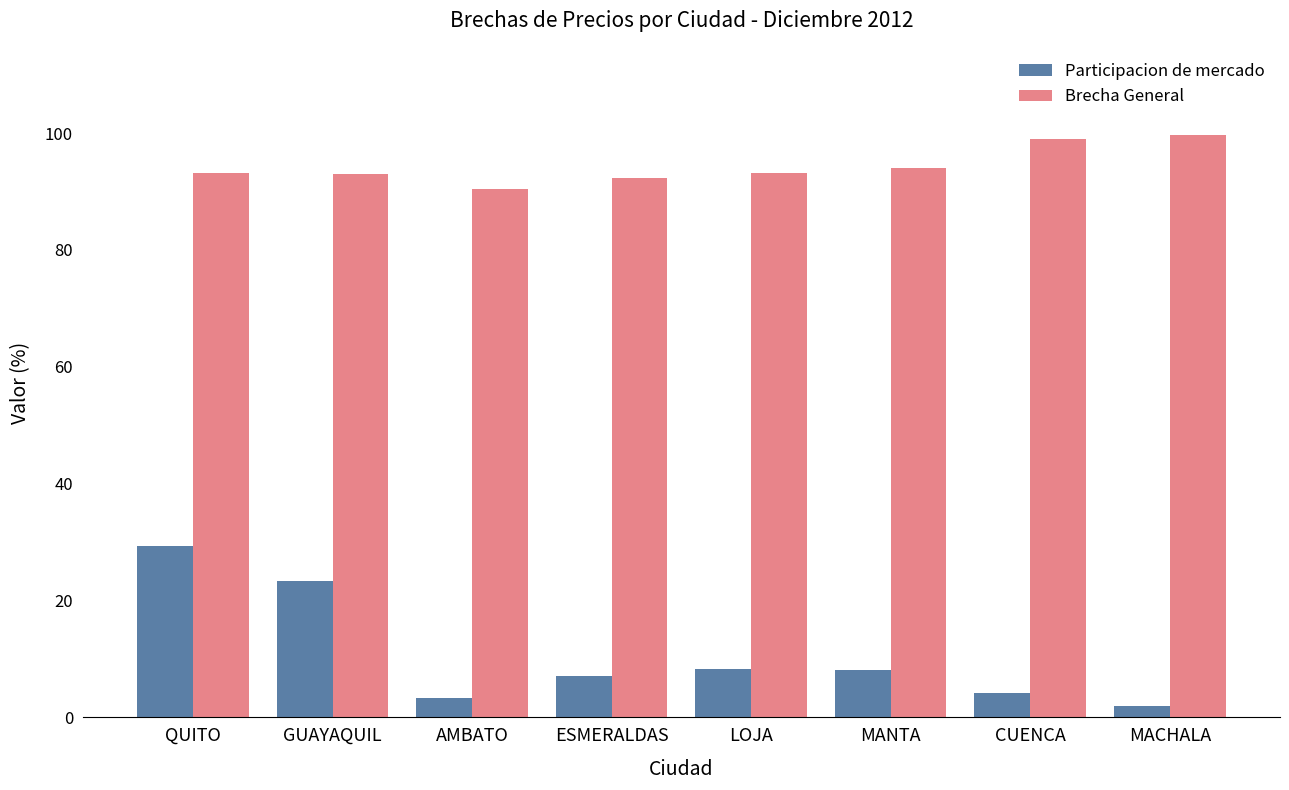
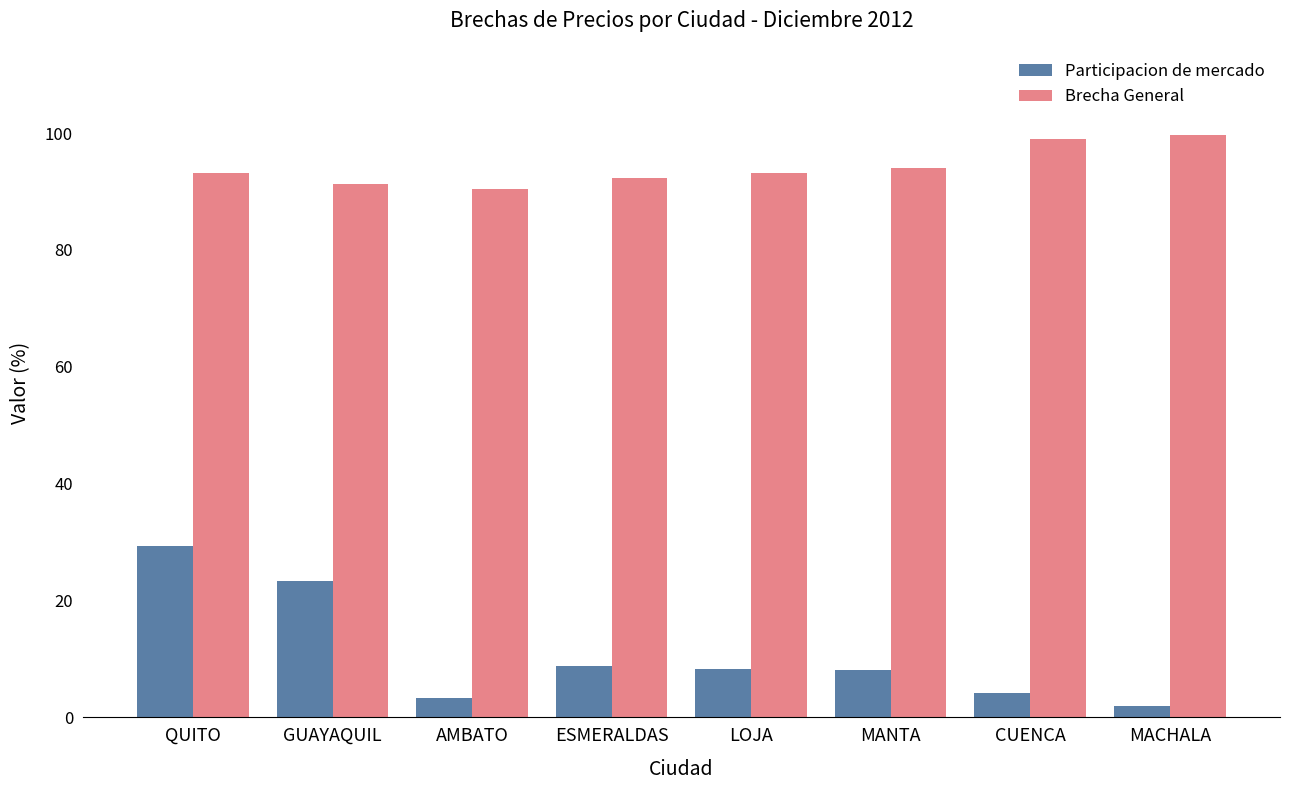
  {
    "Participacion de mercado": {
      "QUITO": 29,
      "GUAYAQUIL": 23,
      "AMBATO": 3,
-     "ESMERALDAS": 7,
+     "ESMERALDAS": 9,
      "LOJA": 8,
      "MANTA": 8,
      "CUENCA": 4,
      "MACHALA": 2
    },
    "Brecha General": {
      "QUITO": 93,
-     "GUAYAQUIL": 93,
+     "GUAYAQUIL": 91,
      "AMBATO": 90,
      "ESMERALDAS": 92,
      "LOJA": 93,
      "MANTA": 94,
      "CUENCA": 99,
      "MACHALA": 100
    }
  }
